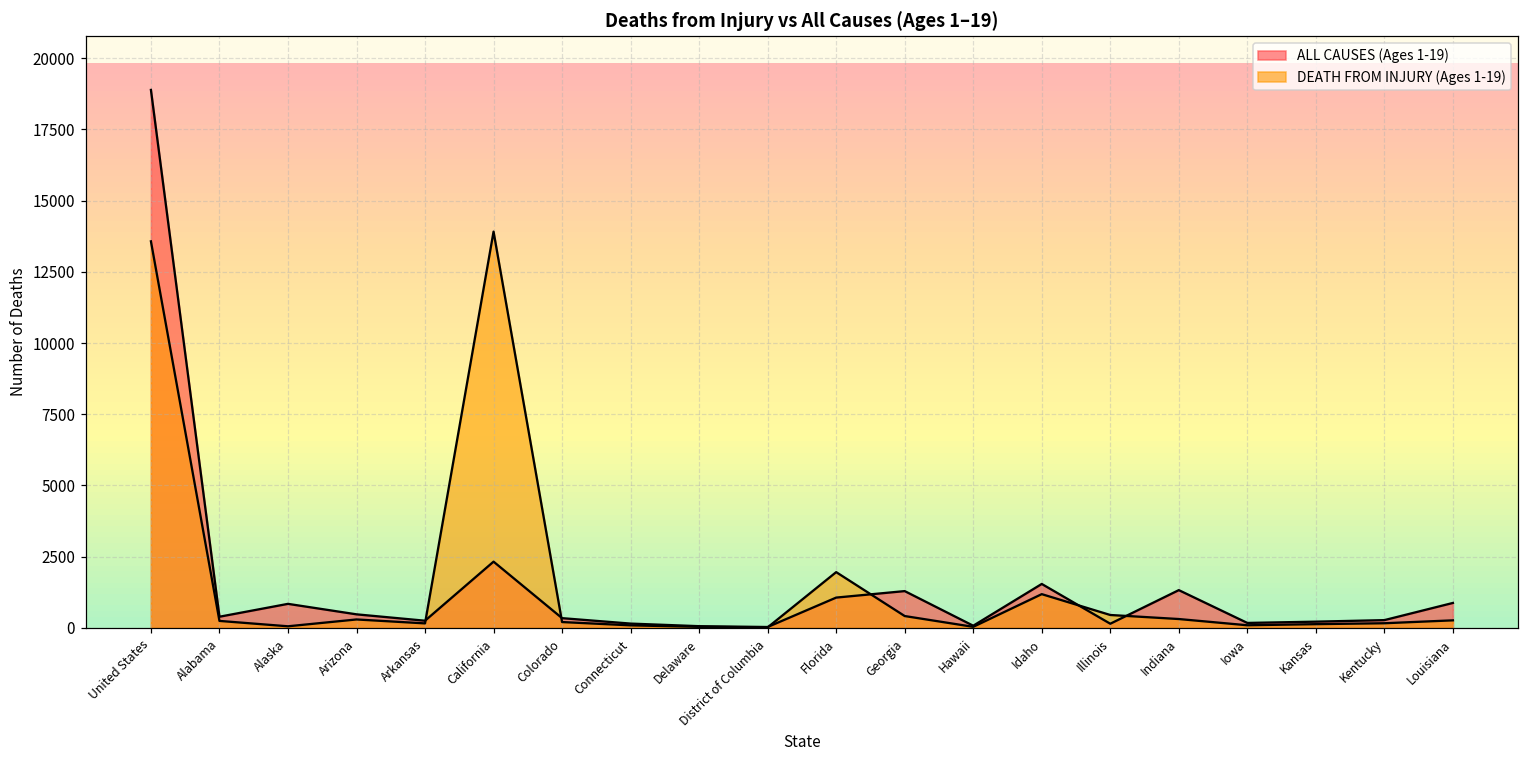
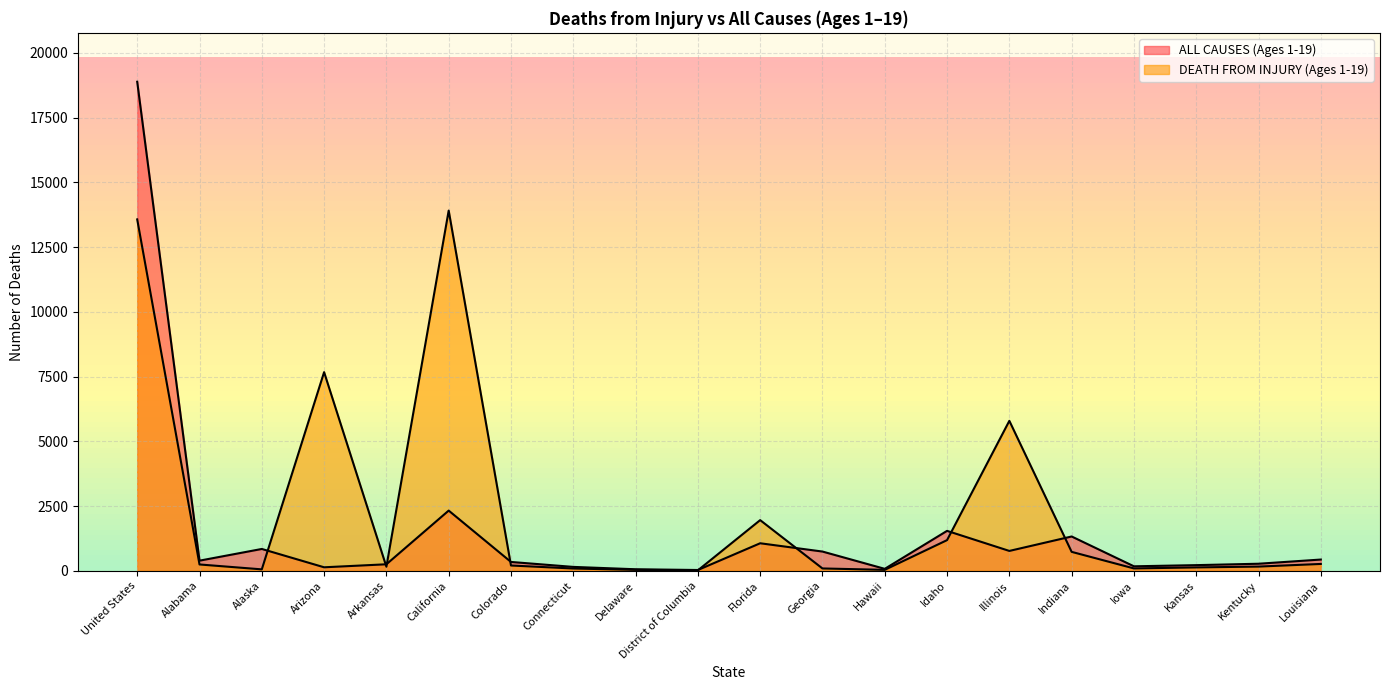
  {
    "ALL CAUSES (Ages 1-19)": {
      "United States": 18900,
      "Alabama": 400,
      "Alaska": 800,
-     "Arizona": 500,
+     "Arizona": 100,
      "California": 2300,
      "Colorado": 300,
      "Florida": 1100,
-     "Georgia": 1300,
+     "Georgia": 700,
      "Idaho": 1500,
-     "Illinois": 100,
+     "Illinois": 800,
      "Indiana": 1300,
      "Kentucky": 300,
-     "Louisiana": 900
+     "Louisiana": 400
    },
    "DEATH FROM INJURY (Ages 1-19)": {
      "United States": 13600,
      "Alabama": 200,
      "Alaska": 100,
-     "Arizona": 300,
+     "Arizona": 7700,
      "California": 13900,
      "Colorado": 200,
      "Florida": 2000,
-     "Georgia": 400,
+     "Georgia": 100,
      "Idaho": 1200,
-     "Illinois": 500,
-     "Indiana": 300,
+     "Illinois": 5800,
+     "Indiana": 700,
      "Kentucky": 200,
      "Louisiana": 300
    }
  }
